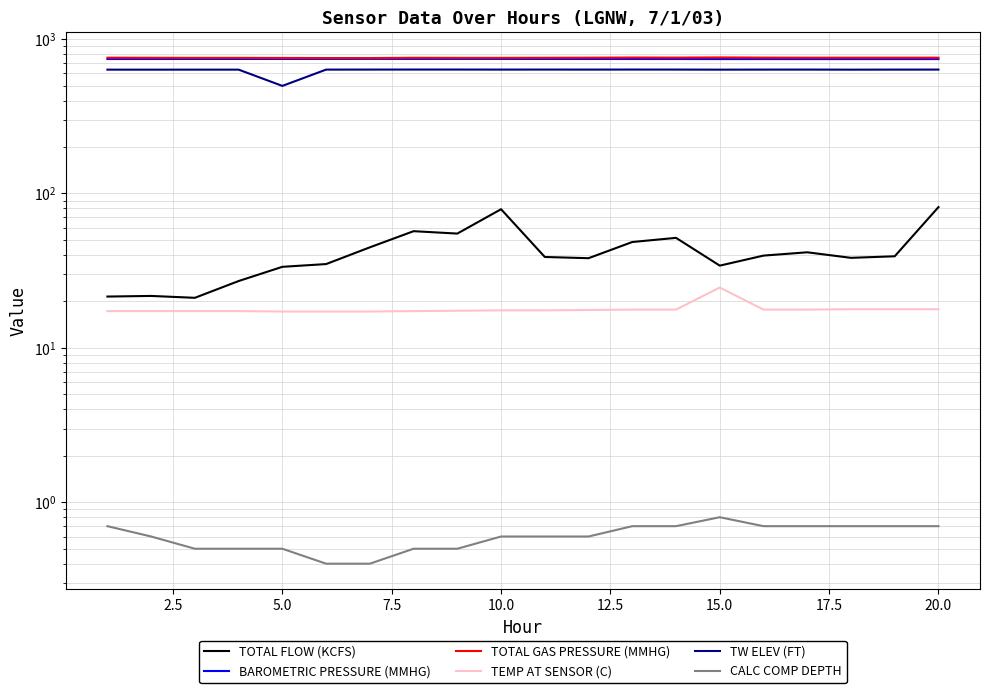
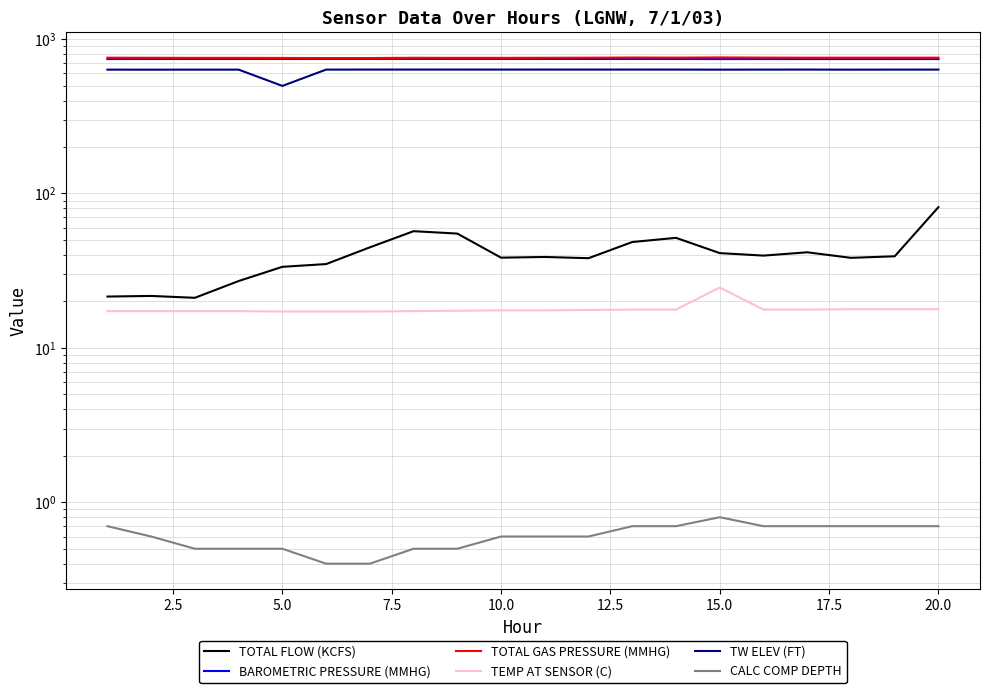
  {
    "TOTAL FLOW (KCFS)": {
      "5.0": 34,
-     "10.0": 80,
-     "15.0": 34,
+     "10.0": 38,
+     "15.0": 41,
      "20.0": 80
    },
    "TEMP AT SENSOR (C)": {
      "5.0": 17,
      "10.0": 18,
      "15.0": 25,
      "20.0": 18
    },
    "TW ELEV (FT)": {
      "5.0": 500,
      "10.0": 630,
      "15.0": 630,
      "20.0": 630
    },
    "CALC COMP DEPTH": {
      "5.0": 0.50,
      "10.0": 0.60,
      "15.0": 0.8,
      "20.0": 0.7
    }
  }
